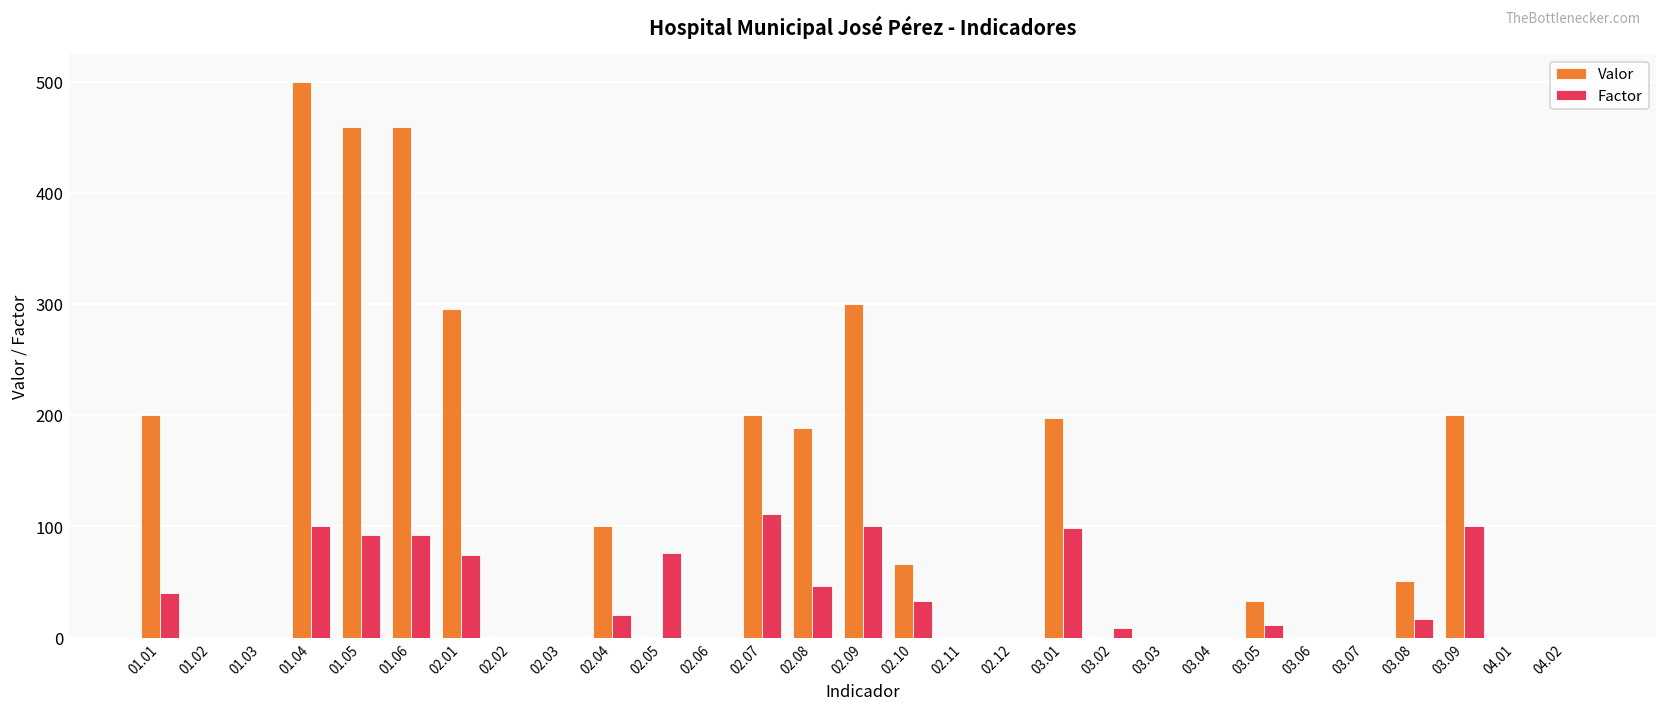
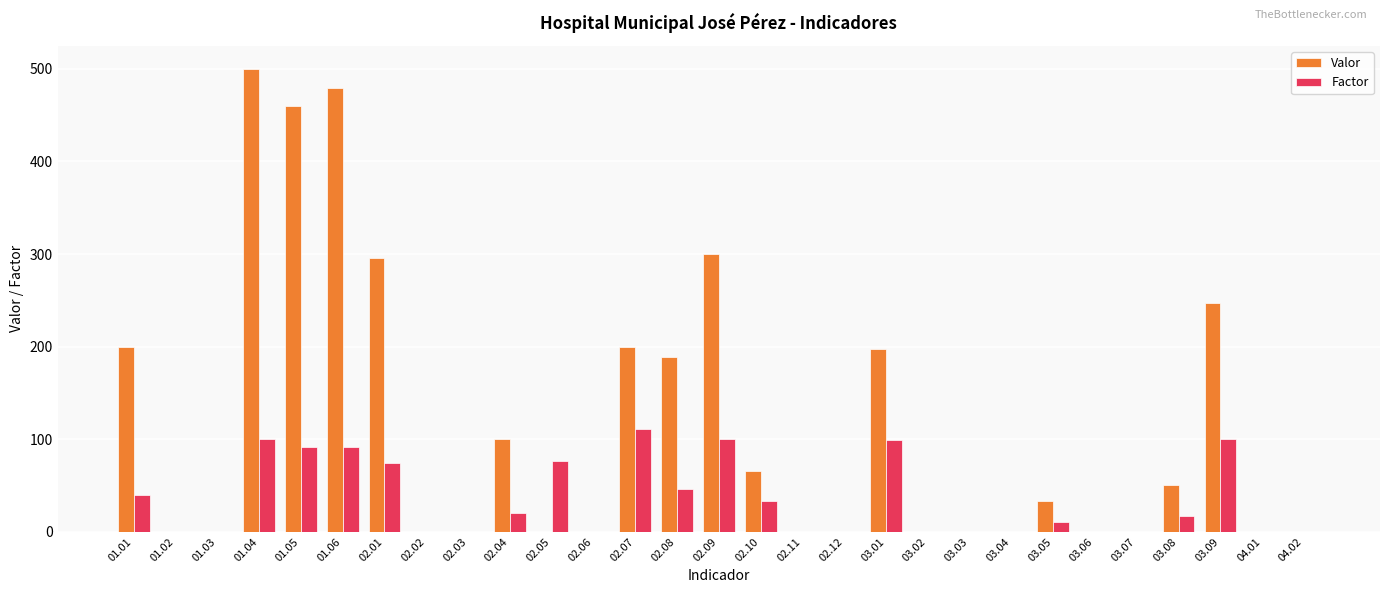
  {
    "Valor": {
      "01.01": 200,
      "01.02": 0,
      "01.03": 0,
      "01.04": 500,
      "01.05": 460,
-     "01.06": 460,
+     "01.06": 480,
      "02.01": 300,
      "02.02": 0,
      "02.03": 0,
      "02.04": 100,
      "02.05": 0,
      "02.06": 0,
      "02.07": 200,
      "02.08": 190,
      "02.09": 300,
      "02.10": 70,
      "02.11": 0,
      "02.12": 0,
      "03.01": 200,
      "03.02": 0,
      "03.03": 0,
      "03.04": 0,
      "03.05": 30,
      "03.06": 0,
      "03.07": 0,
      "03.08": 50,
-     "03.09": 200,
+     "03.09": 250,
      "04.01": 0,
      "04.02": 0
    },
    "Factor": {
      "01.01": 40,
      "01.02": 0,
      "01.03": 0,
      "01.04": 100,
      "01.05": 90,
      "01.06": 90,
      "02.01": 70,
      "02.02": 0,
      "02.03": 0,
      "02.04": 20,
      "02.05": 80,
      "02.06": 0,
      "02.07": 110,
      "02.08": 50,
      "02.09": 100,
      "02.10": 30,
      "02.11": 0,
      "02.12": 0,
      "03.01": 100,
-     "03.02": 10,
+     "03.02": 0,
      "03.03": 0,
      "03.04": 0,
      "03.05": 10,
      "03.06": 0,
      "03.07": 0,
      "03.08": 20,
      "03.09": 100,
      "04.01": 0,
      "04.02": 0
    }
  }
